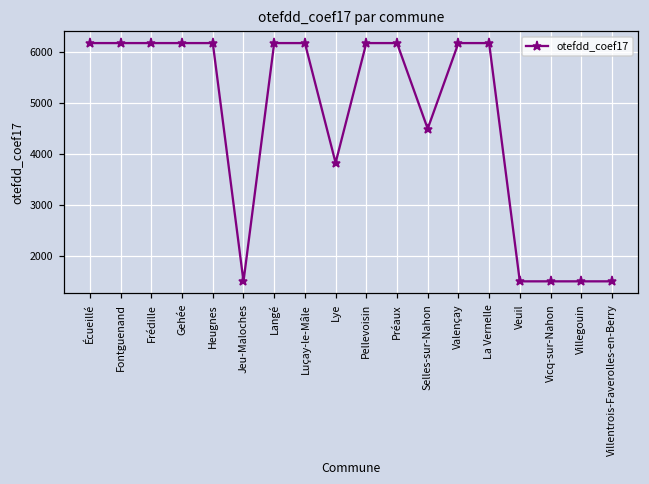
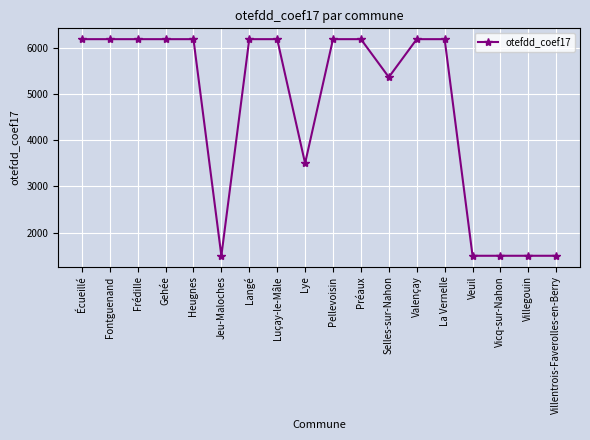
  {
    "Écueillé": 6200,
    "Fontguenand": 6200,
    "Frédille": 6200,
    "Gehée": 6200,
    "Heugnes": 6200,
    "Jeu-Maloches": 1500,
    "Langé": 6200,
    "Luçay-le-Mâle": 6200,
-   "Lye": 3800,
+   "Lye": 3500,
    "Pellevoisin": 6200,
    "Préaux": 6200,
-   "Selles-sur-Nahon": 4500,
+   "Selles-sur-Nahon": 5400,
    "Valençay": 6200,
    "La Vernelle": 6200,
    "Veuil": 1500,
    "Vicq-sur-Nahon": 1500,
    "Villegouin": 1500,
    "Villentrois-Faverolles-en-Berry": 1500
  }
